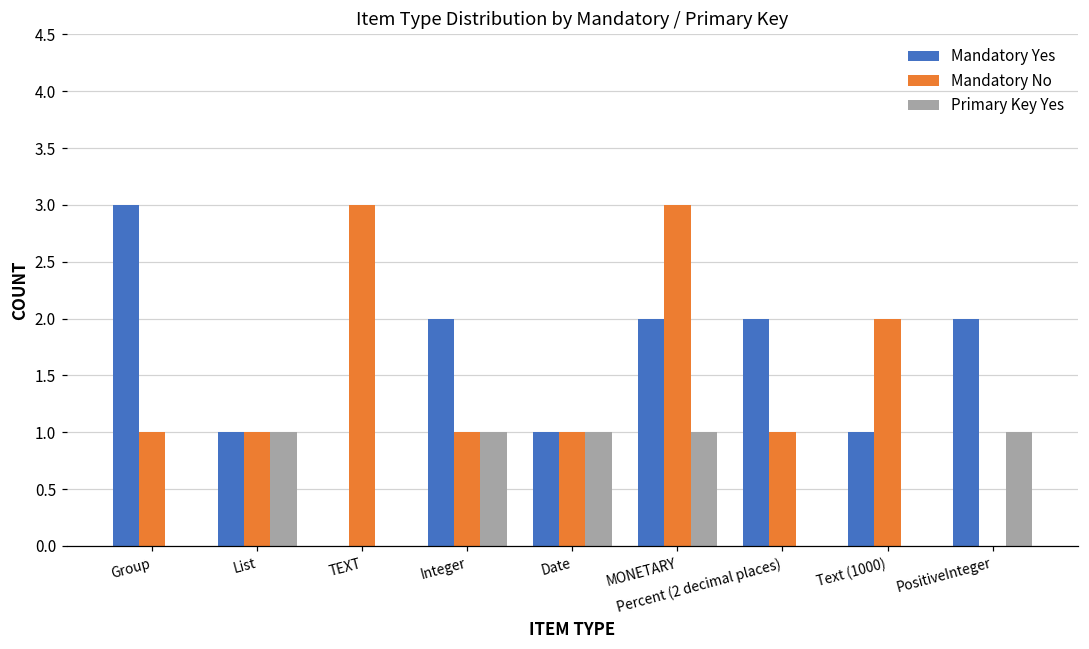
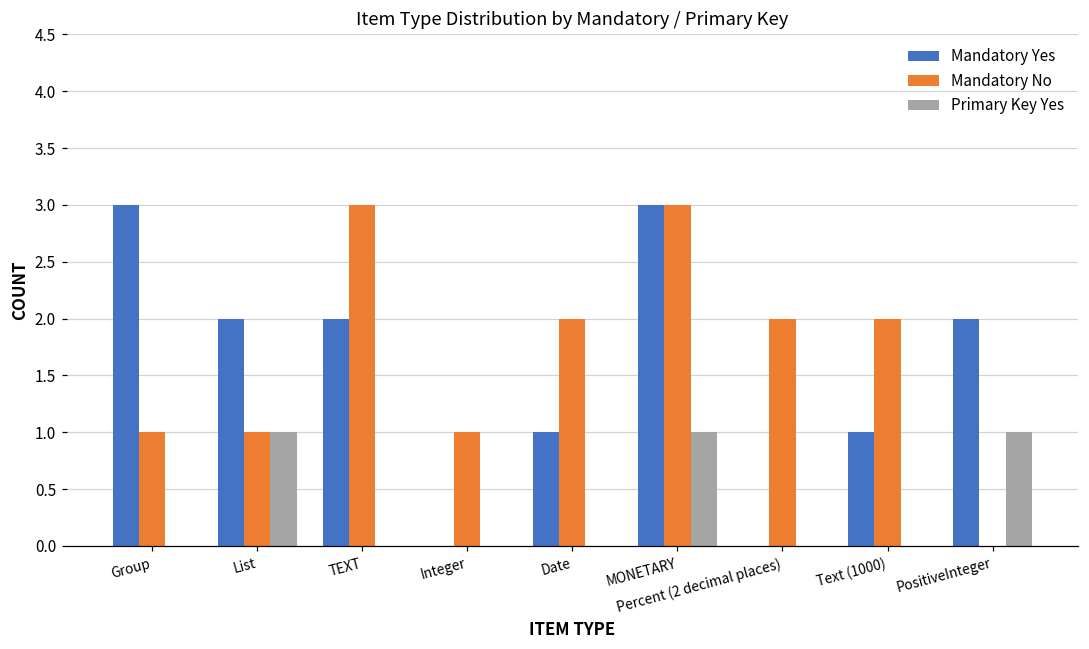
  {
    "Mandatory Yes": {
      "Group": 3,
-     "List": 1,
-     "TEXT": 0,
-     "Integer": 2,
+     "List": 2,
+     "TEXT": 2,
+     "Integer": 0,
      "Date": 1,
-     "MONETARY": 2,
-     "Percent (2 decimal places)": 2,
+     "MONETARY": 3,
+     "Percent (2 decimal places)": 0,
      "Text (1000)": 1,
      "PositiveInteger": 2
    },
    "Mandatory No": {
      "Group": 1,
      "List": 1,
      "TEXT": 3,
      "Integer": 1,
-     "Date": 1,
+     "Date": 2,
      "MONETARY": 3,
-     "Percent (2 decimal places)": 1,
+     "Percent (2 decimal places)": 2,
      "Text (1000)": 2,
      "PositiveInteger": 0
    },
    "Primary Key Yes": {
      "Group": 0,
      "List": 1,
      "TEXT": 0,
-     "Integer": 1,
-     "Date": 1,
+     "Integer": 0,
+     "Date": 0,
      "MONETARY": 1,
      "Percent (2 decimal places)": 0,
      "Text (1000)": 0,
      "PositiveInteger": 1
    }
  }
